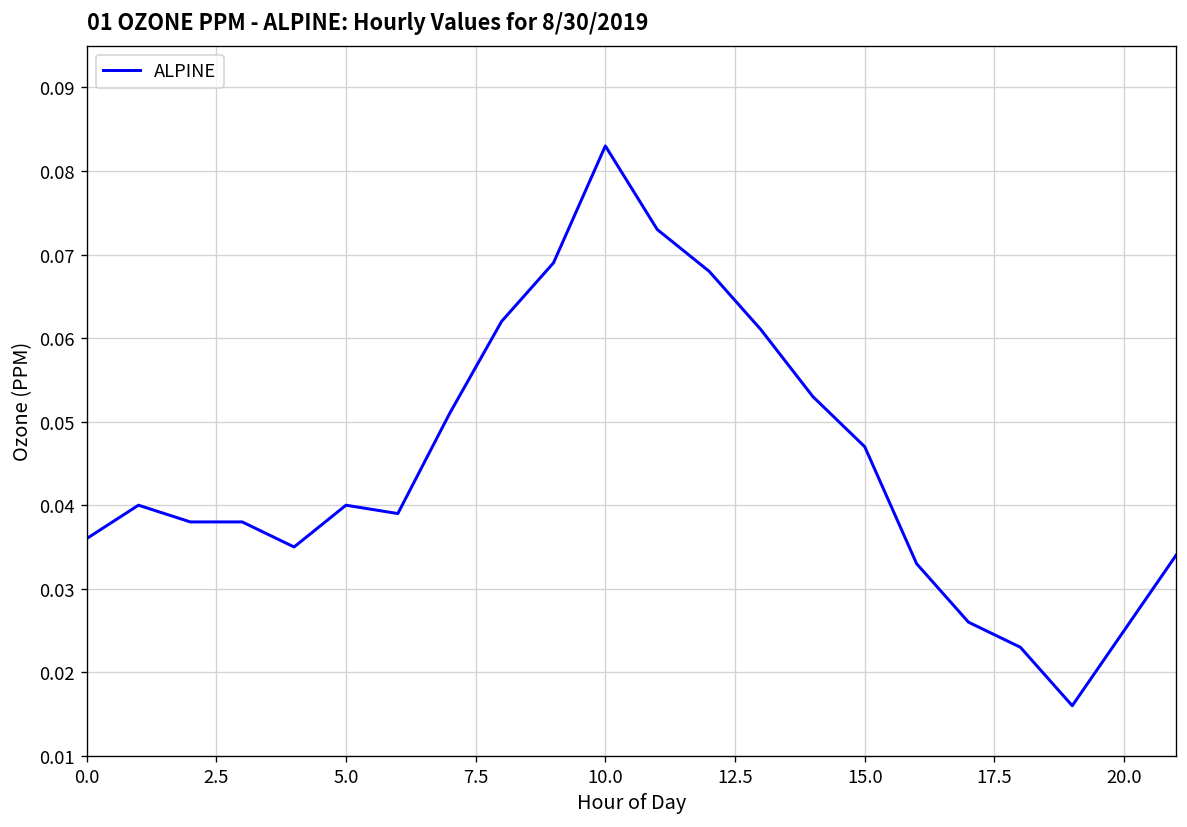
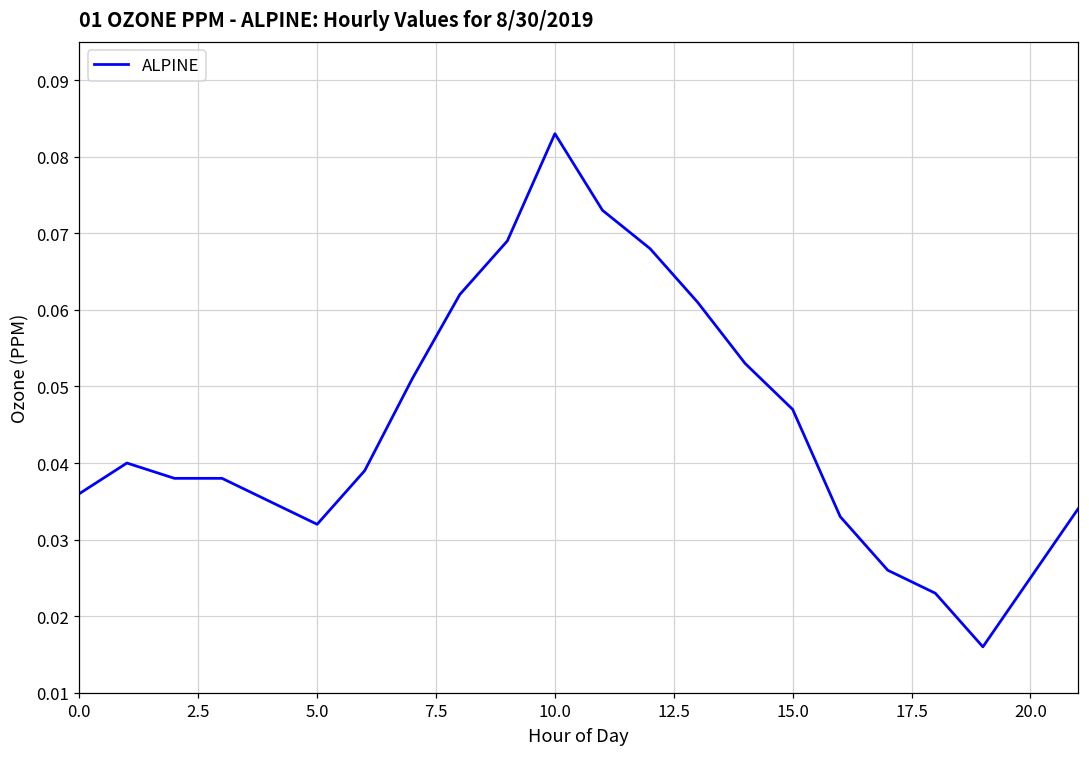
  {
    "0.0": 0.036,
-   "5.0": 0.040,
+   "5.0": 0.032,
    "10.0": 0.083,
    "15.0": 0.047,
    "20.0": 0.025
  }
